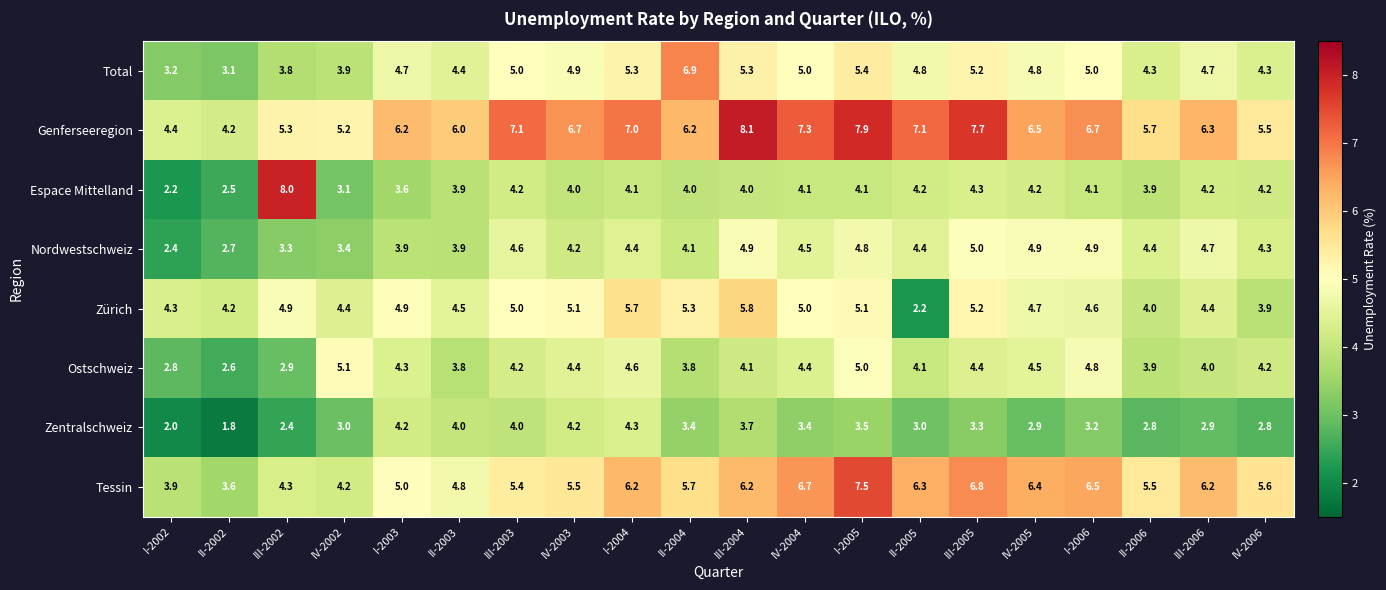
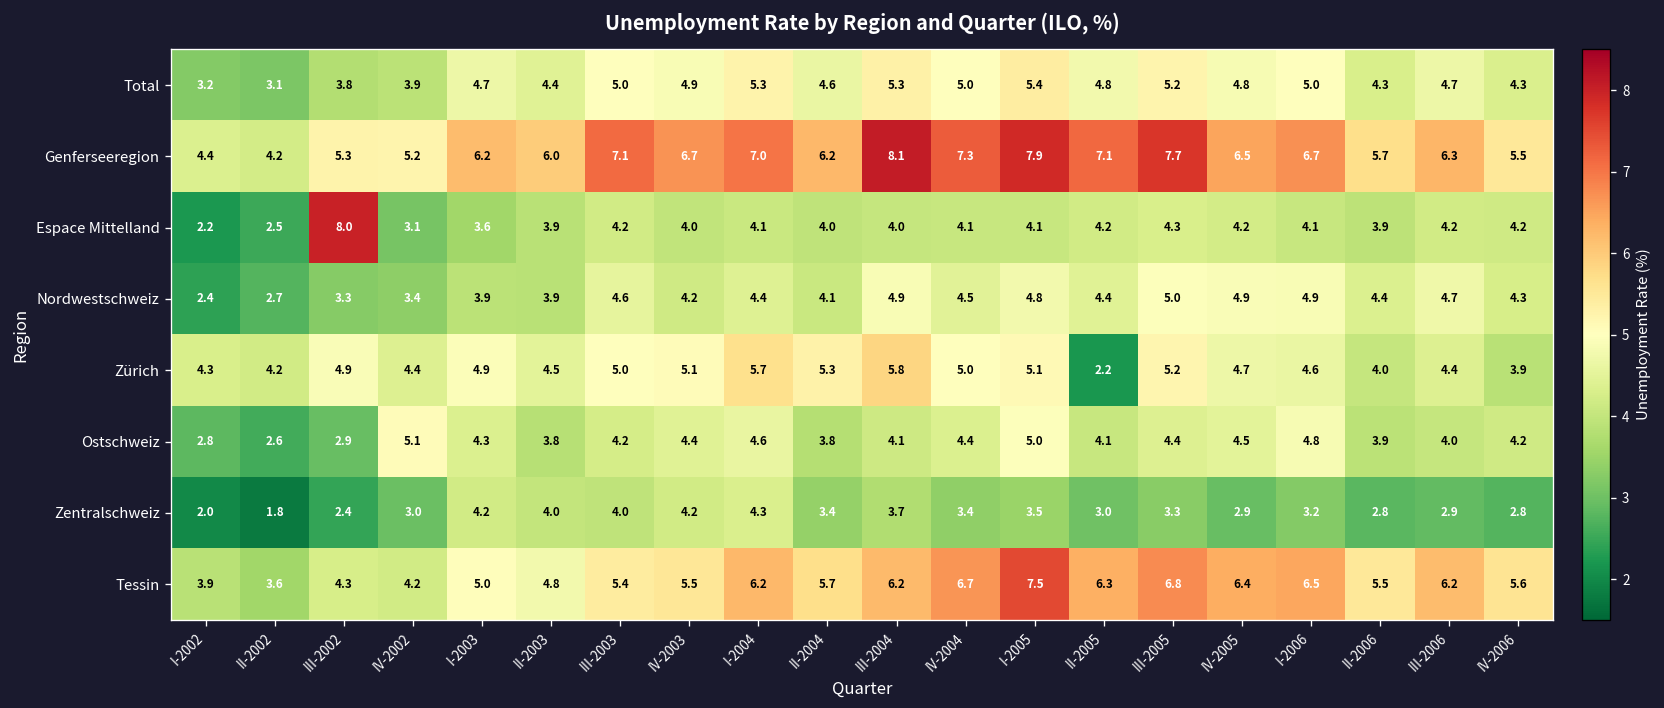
  {
    "Total": {
      "I-2002": 3.2,
      "II-2002": 3.1,
      "III-2002": 3.8,
      "IV-2002": 3.9,
      "I-2003": 4.7,
      "II-2003": 4.4,
      "III-2003": 5.0,
      "IV-2003": 4.9,
      "I-2004": 5.3,
-     "II-2004": 6.9,
+     "II-2004": 4.6,
      "III-2004": 5.3,
      "IV-2004": 5.0,
      "I-2005": 5.4,
      "II-2005": 4.8,
      "III-2005": 5.2,
      "IV-2005": 4.8,
      "I-2006": 5.0,
      "II-2006": 4.3,
      "III-2006": 4.7,
      "IV-2006": 4.3
    },
    "Genferseeregion": {
      "I-2002": 4.4,
      "II-2002": 4.2,
      "III-2002": 5.3,
      "IV-2002": 5.2,
      "I-2003": 6.2,
      "II-2003": 6.0,
      "III-2003": 7.1,
      "IV-2003": 6.7,
      "I-2004": 7.0,
      "II-2004": 6.2,
      "III-2004": 8.1,
      "IV-2004": 7.3,
      "I-2005": 7.9,
      "II-2005": 7.1,
      "III-2005": 7.7,
      "IV-2005": 6.5,
      "I-2006": 6.7,
      "II-2006": 5.7,
      "III-2006": 6.3,
      "IV-2006": 5.5
    },
    "Espace Mittelland": {
      "I-2002": 2.2,
      "II-2002": 2.5,
      "III-2002": 8.0,
      "IV-2002": 3.1,
      "I-2003": 3.6,
      "II-2003": 3.9,
      "III-2003": 4.2,
      "IV-2003": 4.0,
      "I-2004": 4.1,
      "II-2004": 4.0,
      "III-2004": 4.0,
      "IV-2004": 4.1,
      "I-2005": 4.1,
      "II-2005": 4.2,
      "III-2005": 4.3,
      "IV-2005": 4.2,
      "I-2006": 4.1,
      "II-2006": 3.9,
      "III-2006": 4.2,
      "IV-2006": 4.2
    },
    "Nordwestschweiz": {
      "I-2002": 2.4,
      "II-2002": 2.7,
      "III-2002": 3.3,
      "IV-2002": 3.4,
      "I-2003": 3.9,
      "II-2003": 3.9,
      "III-2003": 4.6,
      "IV-2003": 4.2,
      "I-2004": 4.4,
      "II-2004": 4.1,
      "III-2004": 4.9,
      "IV-2004": 4.5,
      "I-2005": 4.8,
      "II-2005": 4.4,
      "III-2005": 5.0,
      "IV-2005": 4.9,
      "I-2006": 4.9,
      "II-2006": 4.4,
      "III-2006": 4.7,
      "IV-2006": 4.3
    },
    "Zürich": {
      "I-2002": 4.3,
      "II-2002": 4.2,
      "III-2002": 4.9,
      "IV-2002": 4.4,
      "I-2003": 4.9,
      "II-2003": 4.5,
      "III-2003": 5.0,
      "IV-2003": 5.1,
      "I-2004": 5.7,
      "II-2004": 5.3,
      "III-2004": 5.8,
      "IV-2004": 5.0,
      "I-2005": 5.1,
      "II-2005": 2.2,
      "III-2005": 5.2,
      "IV-2005": 4.7,
      "I-2006": 4.6,
      "II-2006": 4.0,
      "III-2006": 4.4,
      "IV-2006": 3.9
    },
    "Ostschweiz": {
      "I-2002": 2.8,
      "II-2002": 2.6,
      "III-2002": 2.9,
      "IV-2002": 5.1,
      "I-2003": 4.3,
      "II-2003": 3.8,
      "III-2003": 4.2,
      "IV-2003": 4.4,
      "I-2004": 4.6,
      "II-2004": 3.8,
      "III-2004": 4.1,
      "IV-2004": 4.4,
      "I-2005": 5.0,
      "II-2005": 4.1,
      "III-2005": 4.4,
      "IV-2005": 4.5,
      "I-2006": 4.8,
      "II-2006": 3.9,
      "III-2006": 4.0,
      "IV-2006": 4.2
    },
    "Zentralschweiz": {
      "I-2002": 2.0,
      "II-2002": 1.8,
      "III-2002": 2.4,
      "IV-2002": 3.0,
      "I-2003": 4.2,
      "II-2003": 4.0,
      "III-2003": 4.0,
      "IV-2003": 4.2,
      "I-2004": 4.3,
      "II-2004": 3.4,
      "III-2004": 3.7,
      "IV-2004": 3.4,
      "I-2005": 3.5,
      "II-2005": 3.0,
      "III-2005": 3.3,
      "IV-2005": 2.9,
      "I-2006": 3.2,
      "II-2006": 2.8,
      "III-2006": 2.9,
      "IV-2006": 2.8
    },
    "Tessin": {
      "I-2002": 3.9,
      "II-2002": 3.6,
      "III-2002": 4.3,
      "IV-2002": 4.2,
      "I-2003": 5.0,
      "II-2003": 4.8,
      "III-2003": 5.4,
      "IV-2003": 5.5,
      "I-2004": 6.2,
      "II-2004": 5.7,
      "III-2004": 6.2,
      "IV-2004": 6.7,
      "I-2005": 7.5,
      "II-2005": 6.3,
      "III-2005": 6.8,
      "IV-2005": 6.4,
      "I-2006": 6.5,
      "II-2006": 5.5,
      "III-2006": 6.2,
      "IV-2006": 5.6
    }
  }
